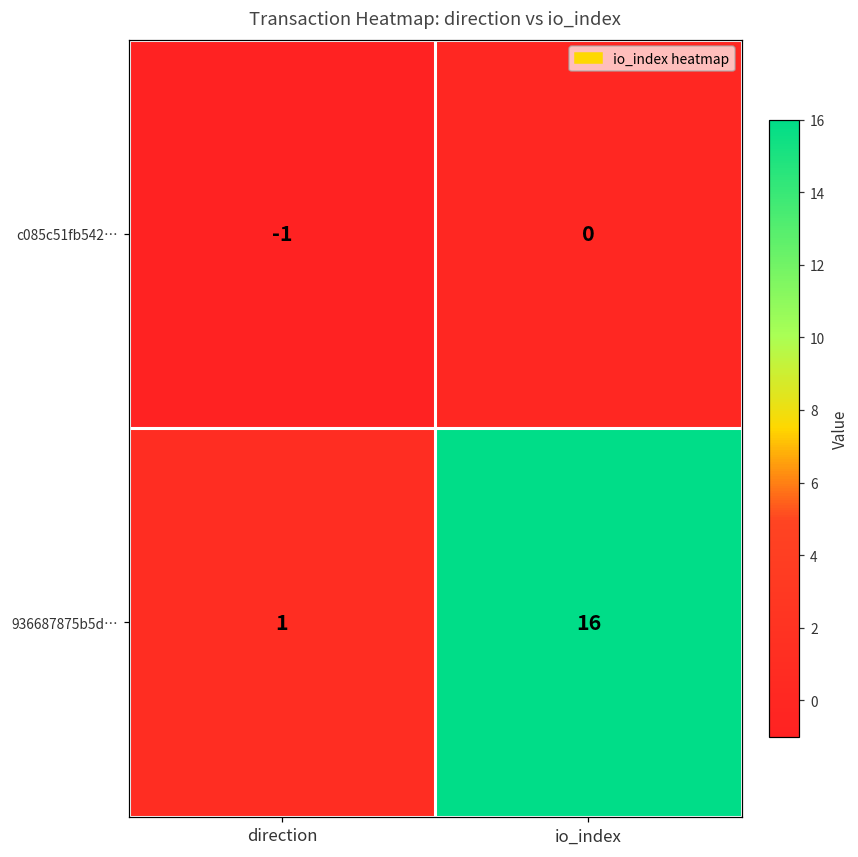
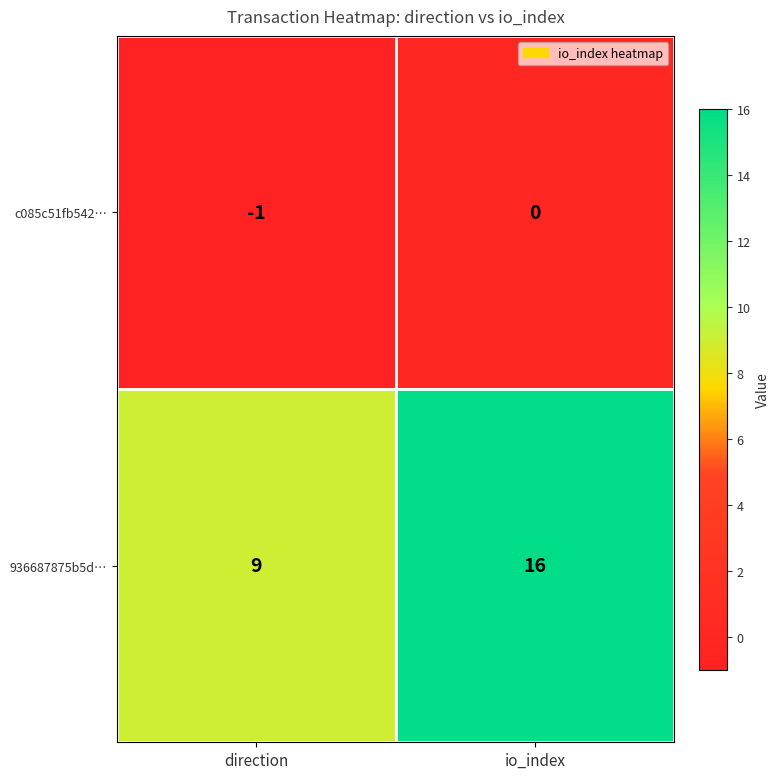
  {
    "c085c51fb542…": {
      "direction": -1,
      "io_index": 0
    },
    "936687875b5d…": {
-     "direction": 1,
+     "direction": 9,
      "io_index": 16
    }
  }
